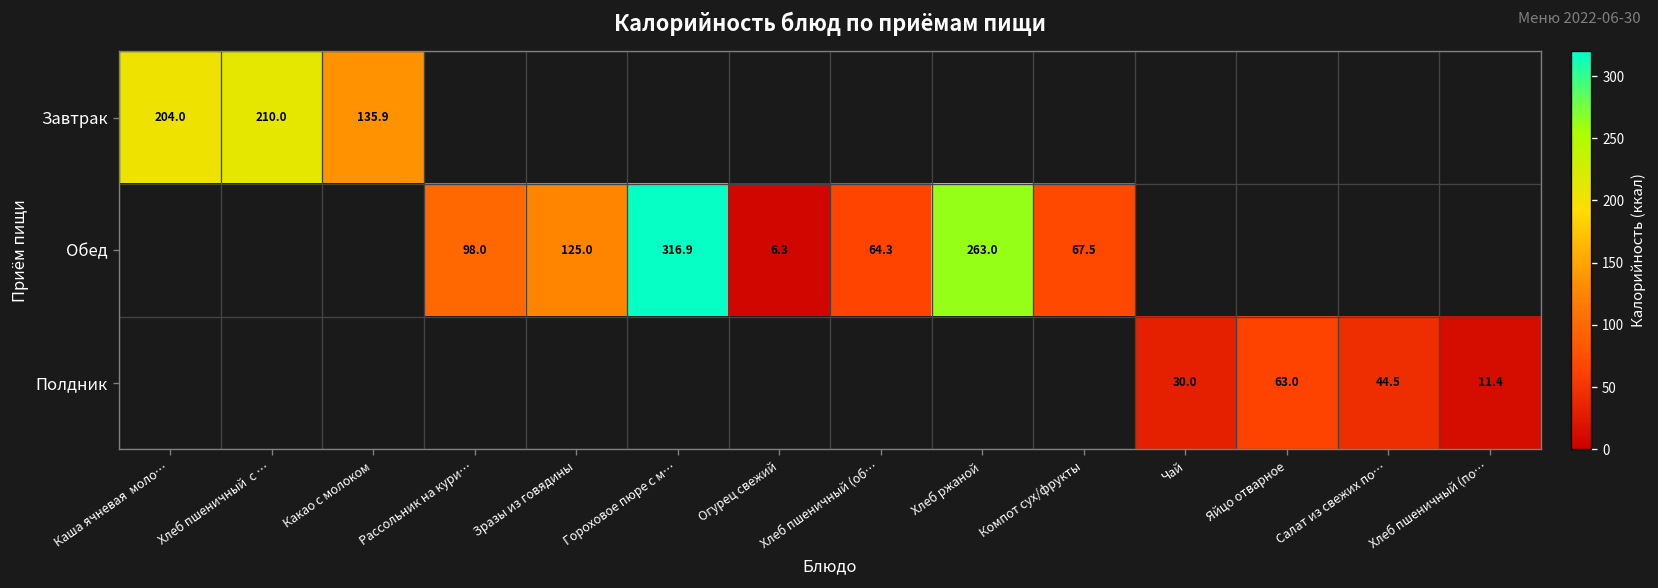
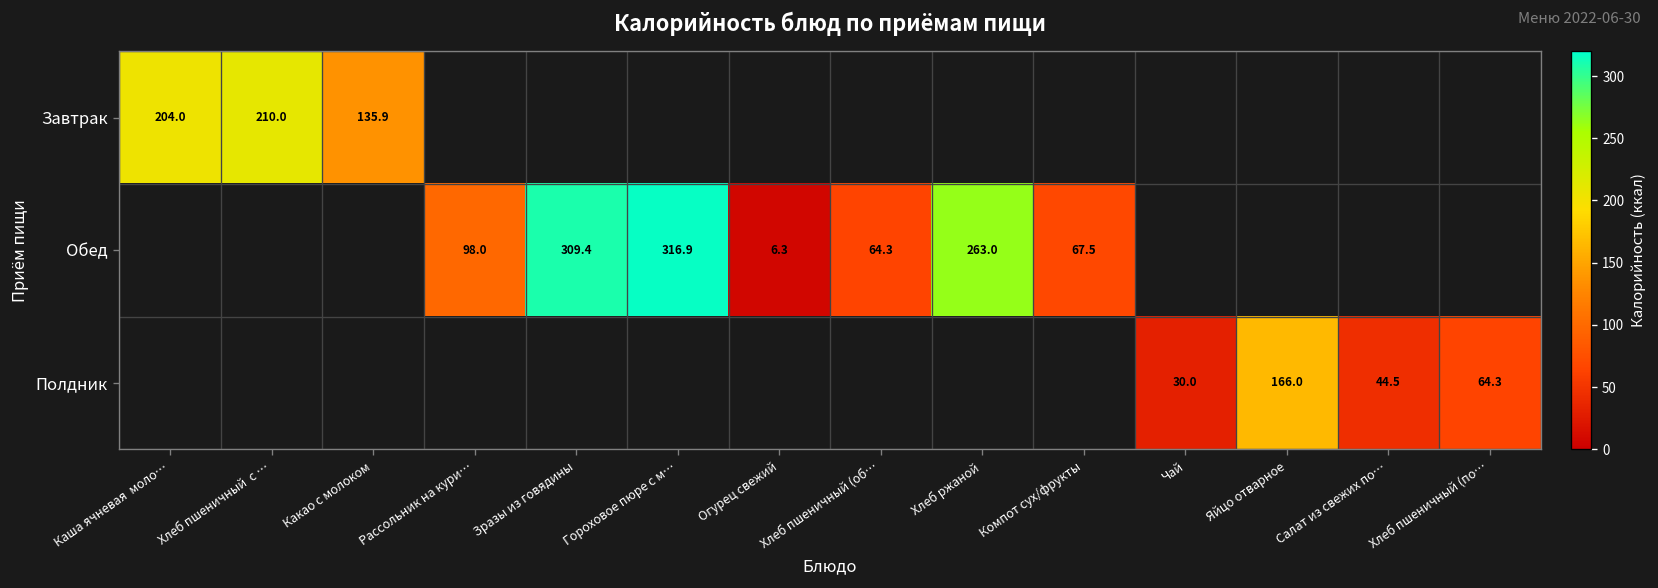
  {
    "Завтрак": {
      "Каша ячневая моло…": 204.0,
      "Хлеб пшеничный с …": 210.0,
      "Какао с молоком": 135.9
    },
    "Обед": {
      "Рассольник на кури…": 98.0,
-     "Зразы из говядины": 125.0,
+     "Зразы из говядины": 309.4,
      "Гороховое пюре с м…": 316.9,
      "Огурец свежий": 6.3,
      "Хлеб пшеничный (об…": 64.3,
      "Хлеб ржаной": 263.0,
      "Компот сух/фрукты": 67.5
    },
    "Полдник": {
      "Чай": 30.0,
-     "Яйцо отварное": 63.0,
+     "Яйцо отварное": 166.0,
      "Салат из свежих по…": 44.5,
-     "Хлеб пшеничный (по…": 11.4
+     "Хлеб пшеничный (по…": 64.3
    }
  }
